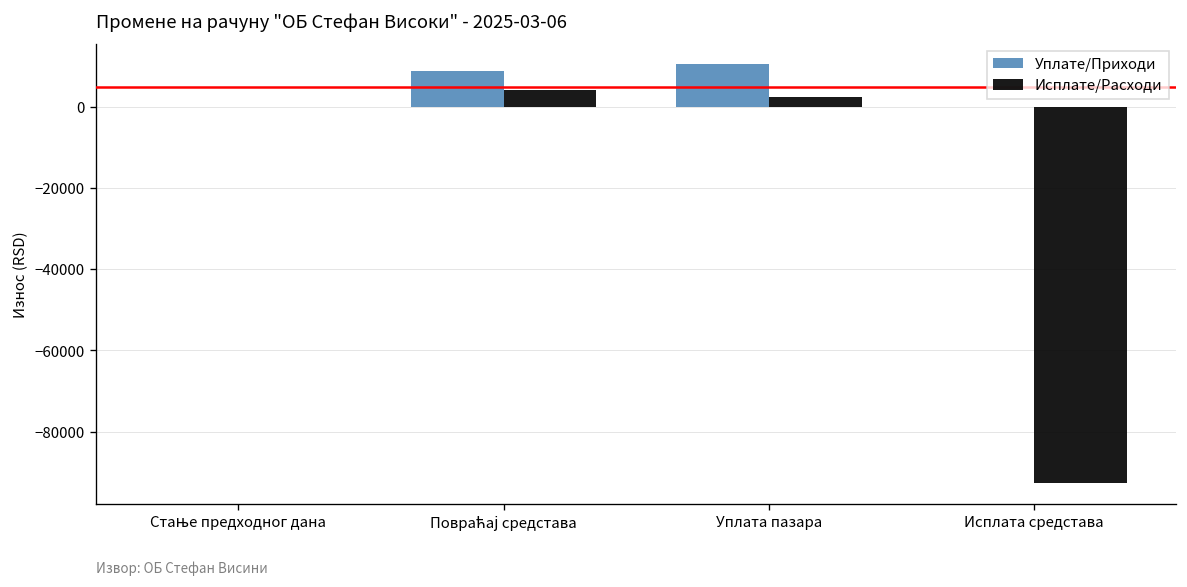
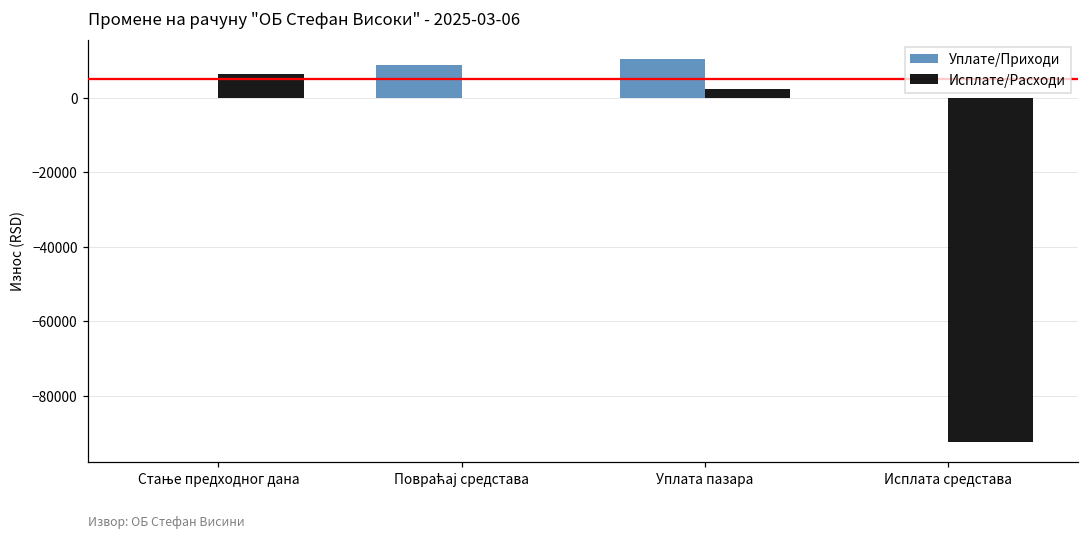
  {
    "Уплате/Приходи": {
      "Стање предходног дана": 0,
      "Повраћај средстава": 9000,
      "Уплата пазара": 10000,
      "Исплата средстава": 0
    },
    "Исплате/Расходи": {
-     "Стање предходног дана": 0,
-     "Повраћај средстава": 4000,
+     "Стање предходног дана": 6000,
+     "Повраћај средстава": 0,
      "Уплата пазара": 2000,
      "Исплата средстава": -93000
    }
  }
